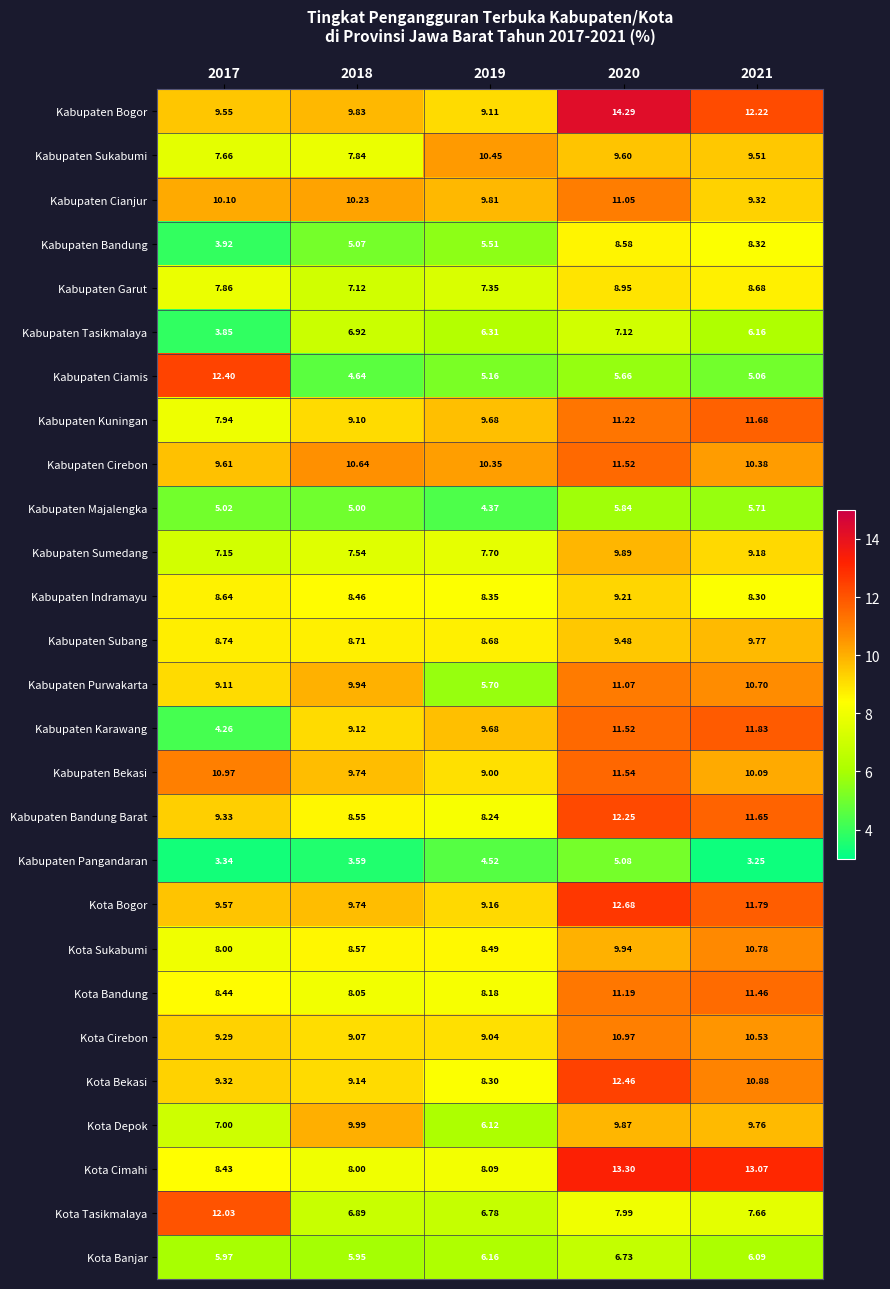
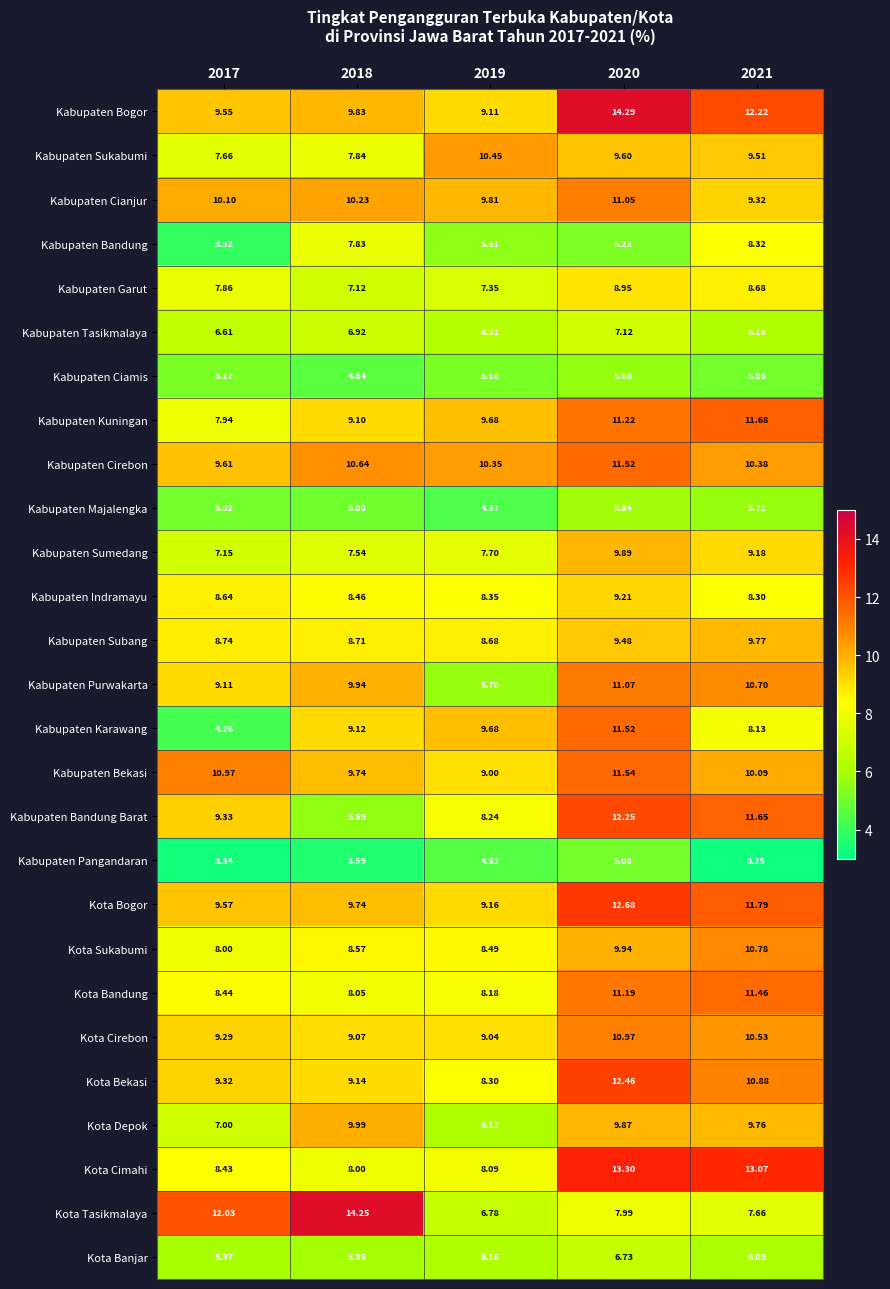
  {
    "Kabupaten Bogor": {
      "2017": 9.55,
      "2018": 9.83,
      "2019": 9.11,
      "2020": 14.29,
      "2021": 12.22
    },
    "Kabupaten Sukabumi": {
      "2017": 7.66,
      "2018": 7.84,
      "2019": 10.45,
      "2020": 9.60,
      "2021": 9.51
    },
    "Kabupaten Cianjur": {
      "2017": 10.10,
      "2018": 10.23,
      "2019": 9.81,
      "2020": 11.05,
      "2021": 9.32
    },
    "Kabupaten Bandung": {
      "2017": 3.92,
-     "2018": 5.07,
+     "2018": 7.83,
      "2019": 5.51,
-     "2020": 8.58,
+     "2020": 5.22,
      "2021": 8.32
    },
    "Kabupaten Garut": {
      "2017": 7.86,
      "2018": 7.12,
      "2019": 7.35,
      "2020": 8.95,
      "2021": 8.68
    },
    "Kabupaten Tasikmalaya": {
-     "2017": 3.85,
+     "2017": 6.61,
      "2018": 6.92,
      "2019": 6.31,
      "2020": 7.12,
      "2021": 6.16
    },
    "Kabupaten Ciamis": {
-     "2017": 12.40,
+     "2017": 5.17,
      "2018": 4.64,
      "2019": 5.16,
      "2020": 5.66,
      "2021": 5.06
    },
    "Kabupaten Kuningan": {
      "2017": 7.94,
      "2018": 9.10,
      "2019": 9.68,
      "2020": 11.22,
      "2021": 11.68
    },
    "Kabupaten Cirebon": {
      "2017": 9.61,
      "2018": 10.64,
      "2019": 10.35,
      "2020": 11.52,
      "2021": 10.38
    },
    "Kabupaten Majalengka": {
      "2017": 5.02,
      "2018": 5.00,
      "2019": 4.37,
      "2020": 5.84,
      "2021": 5.71
    },
    "Kabupaten Sumedang": {
      "2017": 7.15,
      "2018": 7.54,
      "2019": 7.70,
      "2020": 9.89,
      "2021": 9.18
    },
    "Kabupaten Indramayu": {
      "2017": 8.64,
      "2018": 8.46,
      "2019": 8.35,
      "2020": 9.21,
      "2021": 8.30
    },
    "Kabupaten Subang": {
      "2017": 8.74,
      "2018": 8.71,
      "2019": 8.68,
      "2020": 9.48,
      "2021": 9.77
    },
    "Kabupaten Purwakarta": {
      "2017": 9.11,
      "2018": 9.94,
      "2019": 5.70,
      "2020": 11.07,
      "2021": 10.70
    },
    "Kabupaten Karawang": {
      "2017": 4.26,
      "2018": 9.12,
      "2019": 9.68,
      "2020": 11.52,
-     "2021": 11.83
+     "2021": 8.13
    },
    "Kabupaten Bekasi": {
      "2017": 10.97,
      "2018": 9.74,
      "2019": 9.00,
      "2020": 11.54,
      "2021": 10.09
    },
    "Kabupaten Bandung Barat": {
      "2017": 9.33,
-     "2018": 8.55,
+     "2018": 5.59,
      "2019": 8.24,
      "2020": 12.25,
      "2021": 11.65
    },
    "Kabupaten Pangandaran": {
      "2017": 3.34,
      "2018": 3.59,
      "2019": 4.52,
      "2020": 5.08,
      "2021": 3.25
    },
    "Kota Bogor": {
      "2017": 9.57,
      "2018": 9.74,
      "2019": 9.16,
      "2020": 12.68,
      "2021": 11.79
    },
    "Kota Sukabumi": {
      "2017": 8.00,
      "2018": 8.57,
      "2019": 8.49,
      "2020": 9.94,
      "2021": 10.78
    },
    "Kota Bandung": {
      "2017": 8.44,
      "2018": 8.05,
      "2019": 8.18,
      "2020": 11.19,
      "2021": 11.46
    },
    "Kota Cirebon": {
      "2017": 9.29,
      "2018": 9.07,
      "2019": 9.04,
      "2020": 10.97,
      "2021": 10.53
    },
    "Kota Bekasi": {
      "2017": 9.32,
      "2018": 9.14,
      "2019": 8.30,
      "2020": 12.46,
      "2021": 10.88
    },
    "Kota Depok": {
      "2017": 7.00,
      "2018": 9.99,
      "2019": 6.12,
      "2020": 9.87,
      "2021": 9.76
    },
    "Kota Cimahi": {
      "2017": 8.43,
      "2018": 8.00,
      "2019": 8.09,
      "2020": 13.30,
      "2021": 13.07
    },
    "Kota Tasikmalaya": {
      "2017": 12.03,
-     "2018": 6.89,
+     "2018": 14.25,
      "2019": 6.78,
      "2020": 7.99,
      "2021": 7.66
    },
    "Kota Banjar": {
      "2017": 5.97,
      "2018": 5.95,
      "2019": 6.16,
      "2020": 6.73,
      "2021": 6.09
    }
  }
